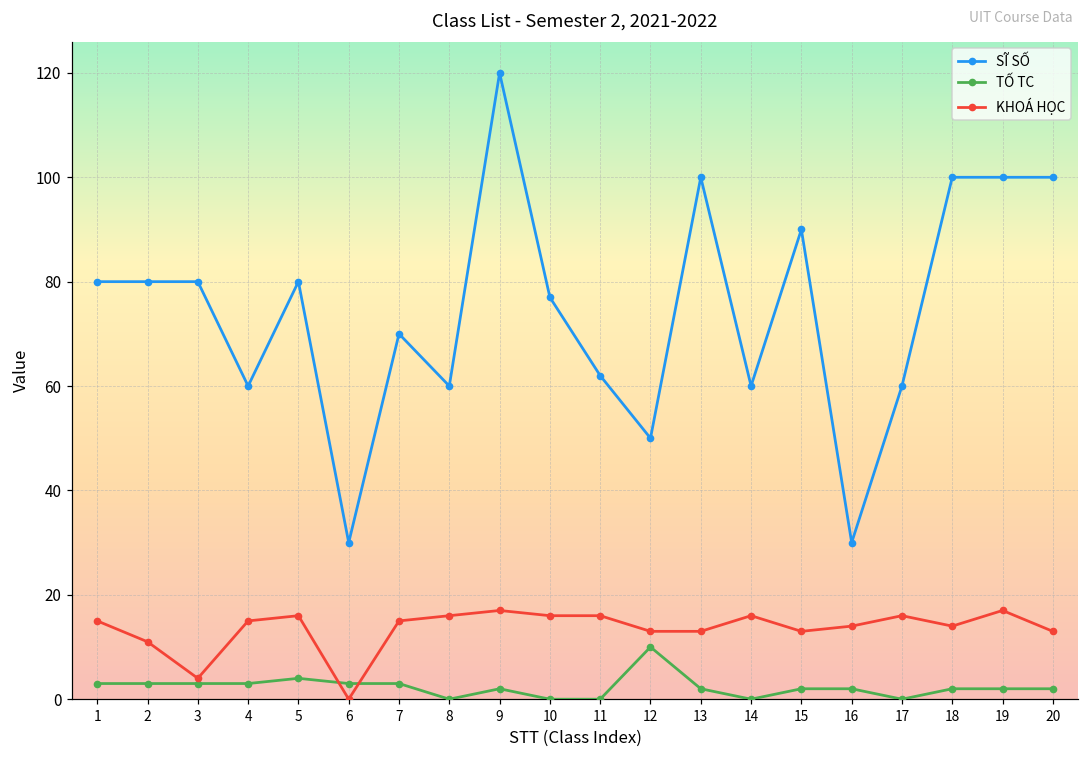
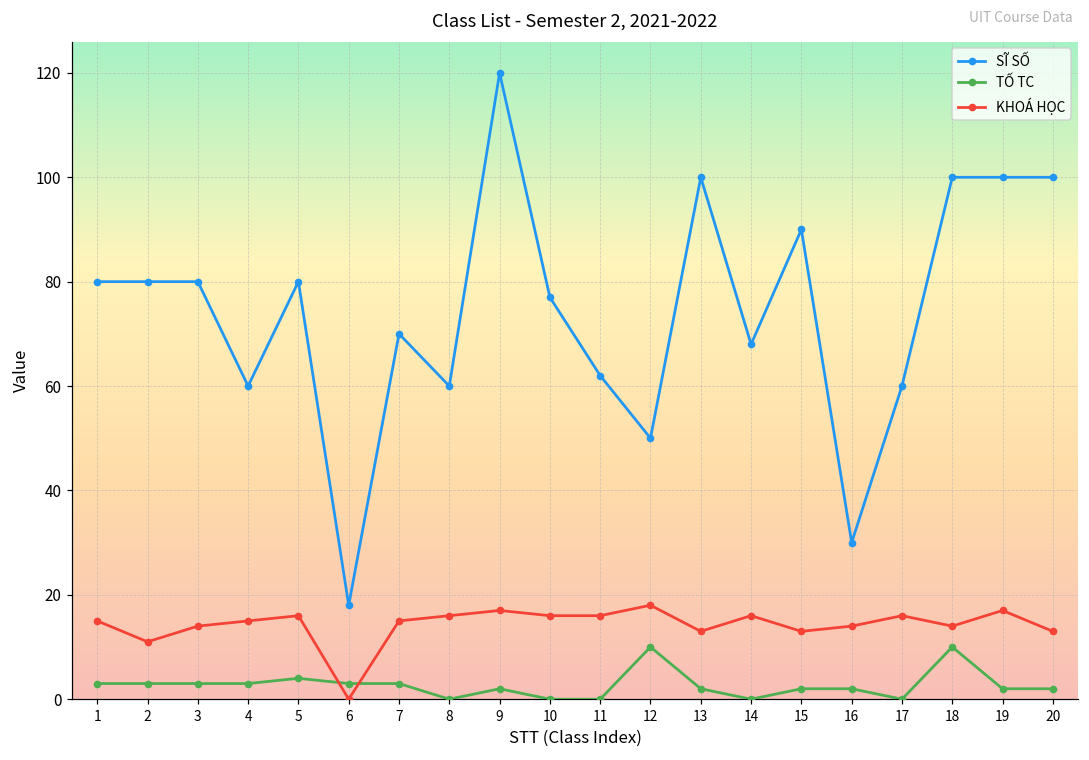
  {
    "SĨ SỐ": {
      "1": 80,
      "2": 80,
      "3": 80,
      "4": 60,
      "5": 80,
-     "6": 30,
+     "6": 18,
      "7": 70,
      "8": 60,
      "9": 120,
      "10": 77,
      "11": 62,
      "12": 50,
      "13": 100,
-     "14": 60,
+     "14": 68,
      "15": 90,
      "16": 30,
      "17": 60,
      "18": 100,
      "19": 100,
      "20": 100
    },
    "TỐ TC": {
      "1": 3,
      "2": 3,
      "3": 3,
      "4": 3,
      "5": 4,
      "6": 3,
      "7": 3,
      "8": 0,
      "9": 2,
      "10": 0,
      "11": 0,
      "12": 10,
      "13": 2,
      "14": 0,
      "15": 2,
      "16": 2,
      "17": 0,
-     "18": 2,
+     "18": 10,
      "19": 2,
      "20": 2
    },
    "KHOÁ HỌC": {
      "1": 15,
      "2": 11,
-     "3": 4,
+     "3": 14,
      "4": 15,
      "5": 16,
      "6": 0,
      "7": 15,
      "8": 16,
      "9": 17,
      "10": 16,
      "11": 16,
-     "12": 13,
+     "12": 18,
      "13": 13,
      "14": 16,
      "15": 13,
      "16": 14,
      "17": 16,
      "18": 14,
      "19": 17,
      "20": 13
    }
  }
